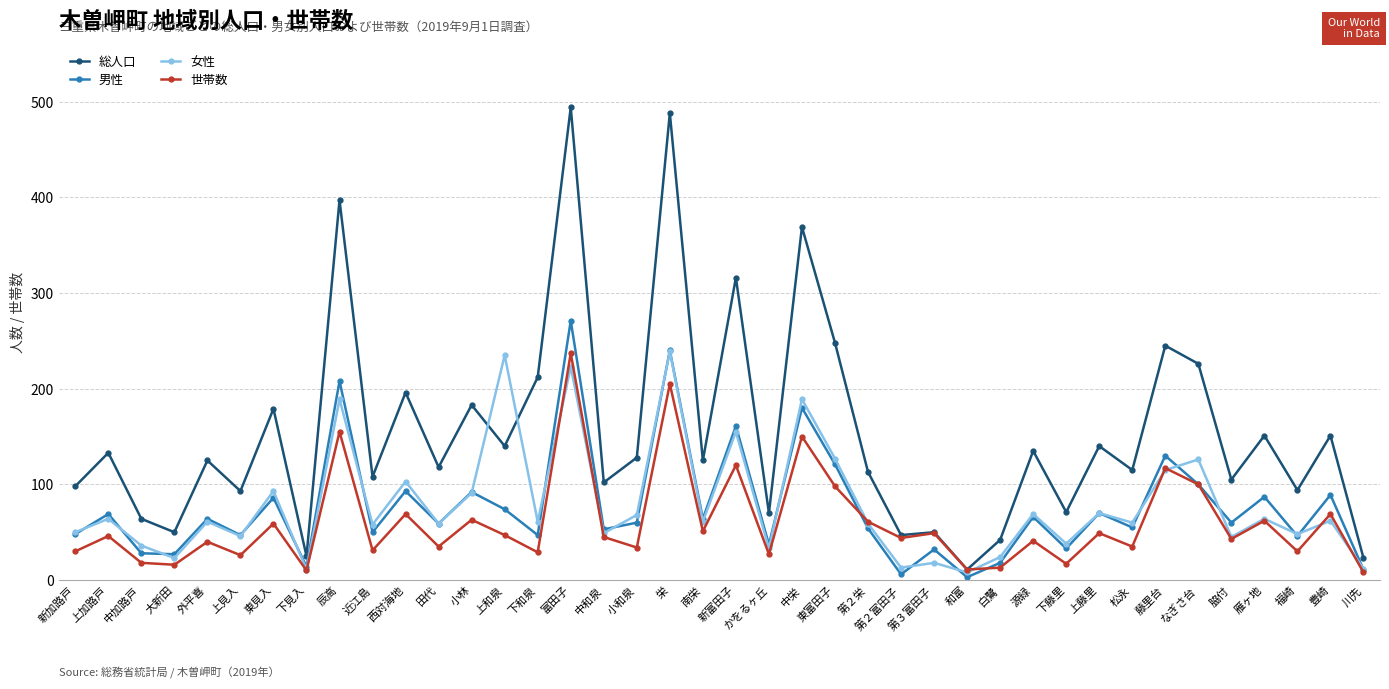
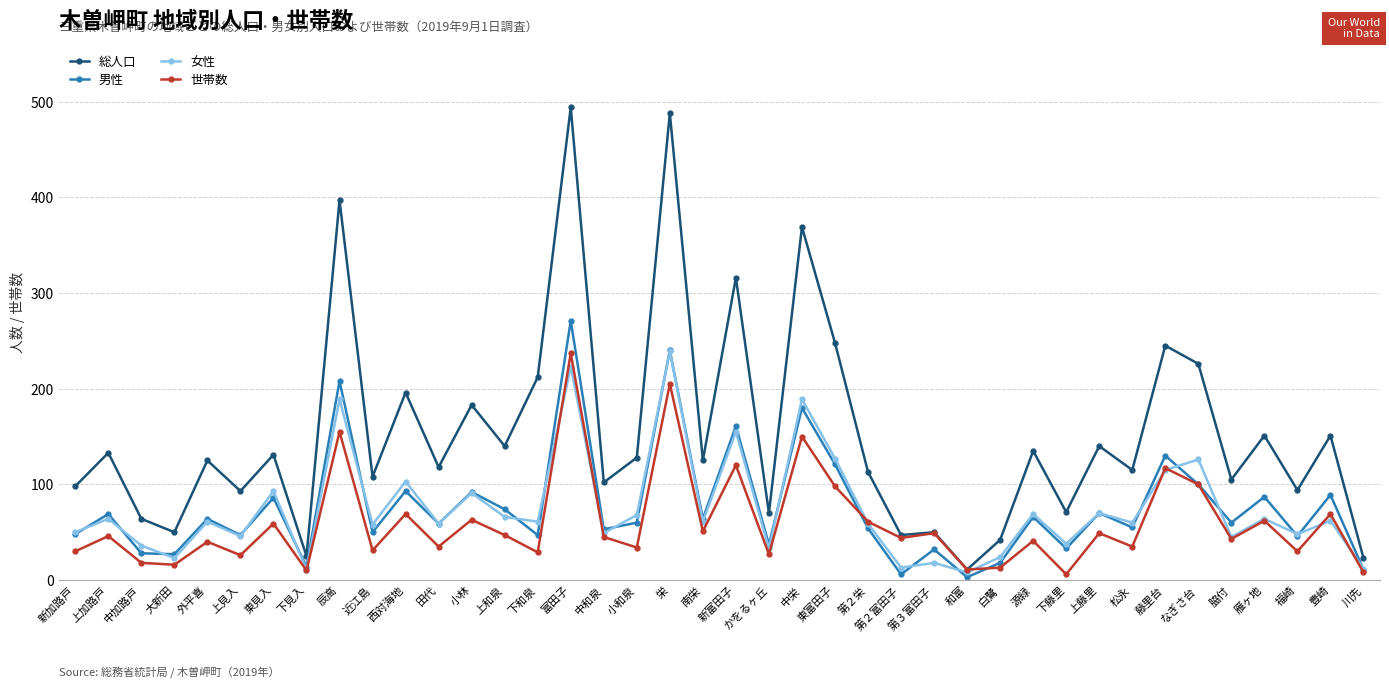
  {
    "総人口": {
      "新加路戸": 100,
      "上加路戸": 130,
      "中加路戸": 60,
      "大新田": 50,
      "外平喜": 130,
      "上見入": 90,
-     "東見入": 180,
+     "東見入": 130,
      "下見入": 30,
      "辰高": 400,
      "近江島": 110,
      "西対海地": 200,
      "田代": 120,
      "小林": 180,
      "上和泉": 140,
      "下和泉": 210,
      "富田子": 490,
      "中和泉": 100,
      "小和泉": 130,
      "栄": 490,
      "南栄": 130,
      "新富田子": 320,
      "かをるヶ丘": 70,
      "中栄": 370,
      "東富田子": 250,
      "第２栄": 110,
      "第２富田子": 50,
      "白鷺": 40,
      "源緑": 140,
      "下藤里": 70,
      "上藤里": 140,
      "松永": 120,
      "藤里台": 250,
      "なぎさ台": 230,
      "脇付": 110,
      "雁ヶ地": 150,
      "福崎": 90,
      "豊崎": 150,
      "川先": 20
    },
    "男性": {
      "上加路戸": 70,
      "中加路戸": 30,
      "大新田": 30,
      "外平喜": 60,
      "東見入": 90,
      "下見入": 10,
      "辰高": 210,
      "近江島": 50,
      "西対海地": 90,
      "上和泉": 70,
      "下和泉": 50,
      "富田子": 270,
      "中和泉": 50,
      "小和泉": 60,
      "南栄": 60,
      "新富田子": 160,
      "かをるヶ丘": 40,
      "中栄": 180,
      "東富田子": 120,
      "第２栄": 50,
      "第２富田子": 10,
      "第３富田子": 30,
      "和富": 0,
      "白鷺": 20,
      "源緑": 70,
      "下藤里": 30,
      "松永": 60,
      "藤里台": 130,
      "脇付": 60,
      "雁ヶ地": 90,
      "豊崎": 90
    },
    "女性": {
      "上加路戸": 60,
      "中加路戸": 40,
      "大新田": 20,
      "外平喜": 60,
      "東見入": 90,
      "辰高": 190,
      "近江島": 60,
      "西対海地": 100,
-     "上和泉": 240,
+     "上和泉": 70,
      "下和泉": 60,
      "富田子": 220,
      "中和泉": 50,
      "小和泉": 70,
      "南栄": 60,
      "新富田子": 160,
      "かをるヶ丘": 30,
      "中栄": 190,
      "東富田子": 130,
      "第２富田子": 10,
      "第３富田子": 20,
      "和富": 10,
      "白鷺": 20,
      "源緑": 70,
      "下藤里": 40,
      "松永": 60,
      "なぎさ台": 130,
      "豊崎": 60
    },
    "世帯数": {
      "新加路戸": 30,
      "上加路戸": 50,
      "中加路戸": 20,
      "大新田": 20,
      "外平喜": 40,
      "上見入": 30,
      "東見入": 60,
      "辰高": 160,
      "近江島": 30,
      "西対海地": 70,
      "田代": 40,
      "小林": 60,
      "上和泉": 50,
      "下和泉": 30,
      "富田子": 240,
      "中和泉": 50,
      "小和泉": 30,
      "栄": 210,
      "南栄": 50,
      "新富田子": 120,
      "かをるヶ丘": 30,
      "中栄": 150,
      "東富田子": 100,
      "第２富田子": 40,
      "白鷺": 10,
      "源緑": 40,
-     "下藤里": 20,
+     "下藤里": 10,
      "上藤里": 50,
      "松永": 40,
      "福崎": 30,
      "豊崎": 70,
      "川先": 10
    }
  }
